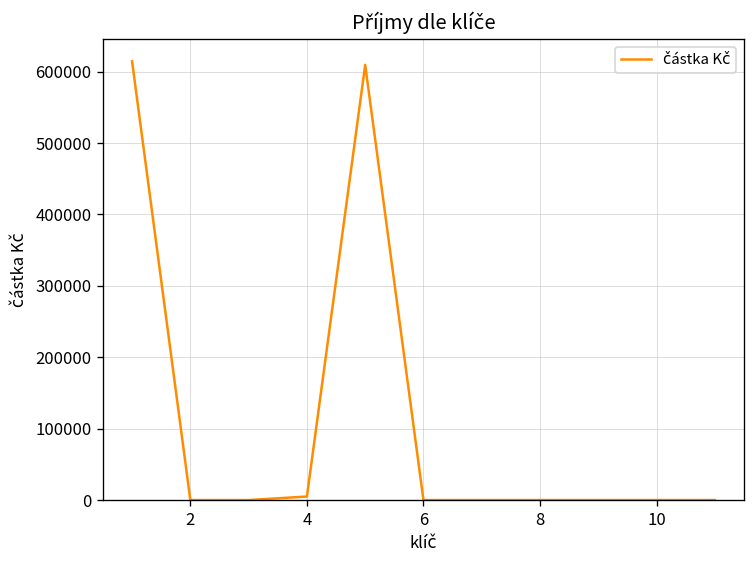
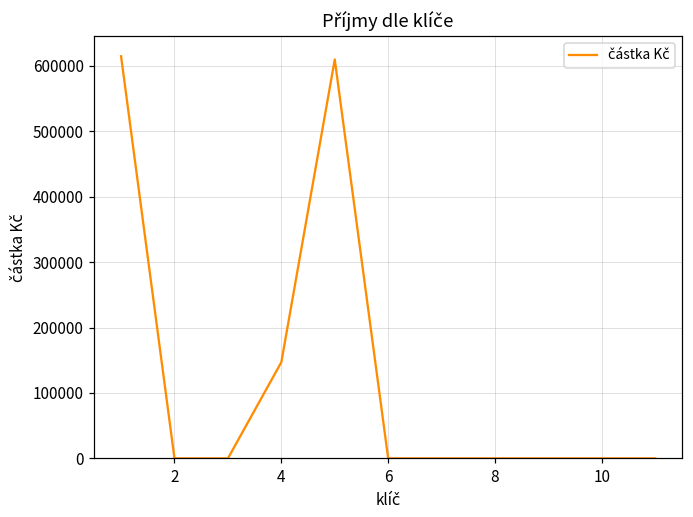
  {
    "2": 0,
-   "4": 0,
+   "4": 150000,
    "6": 0,
    "8": 0,
    "10": 0
  }
